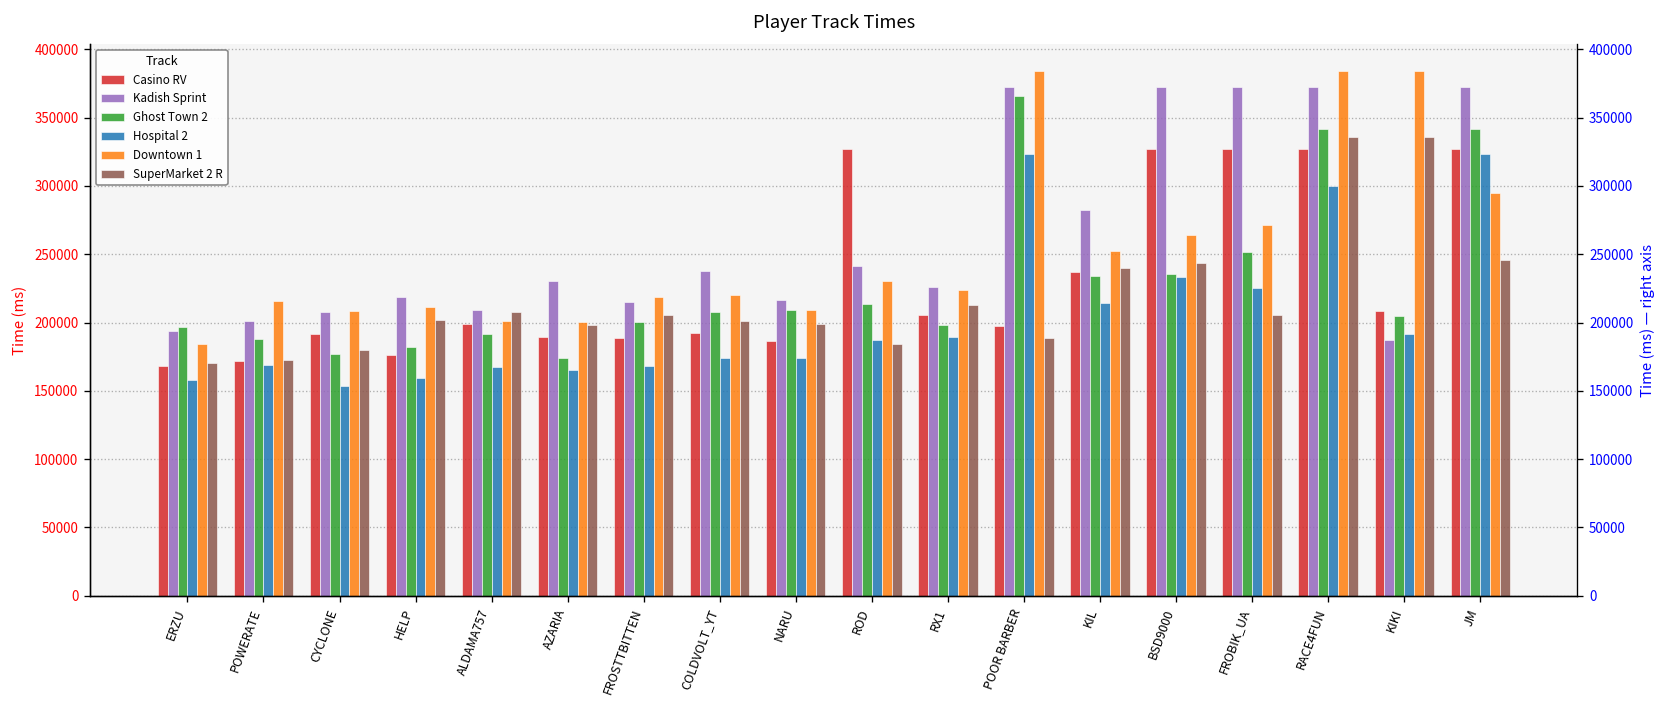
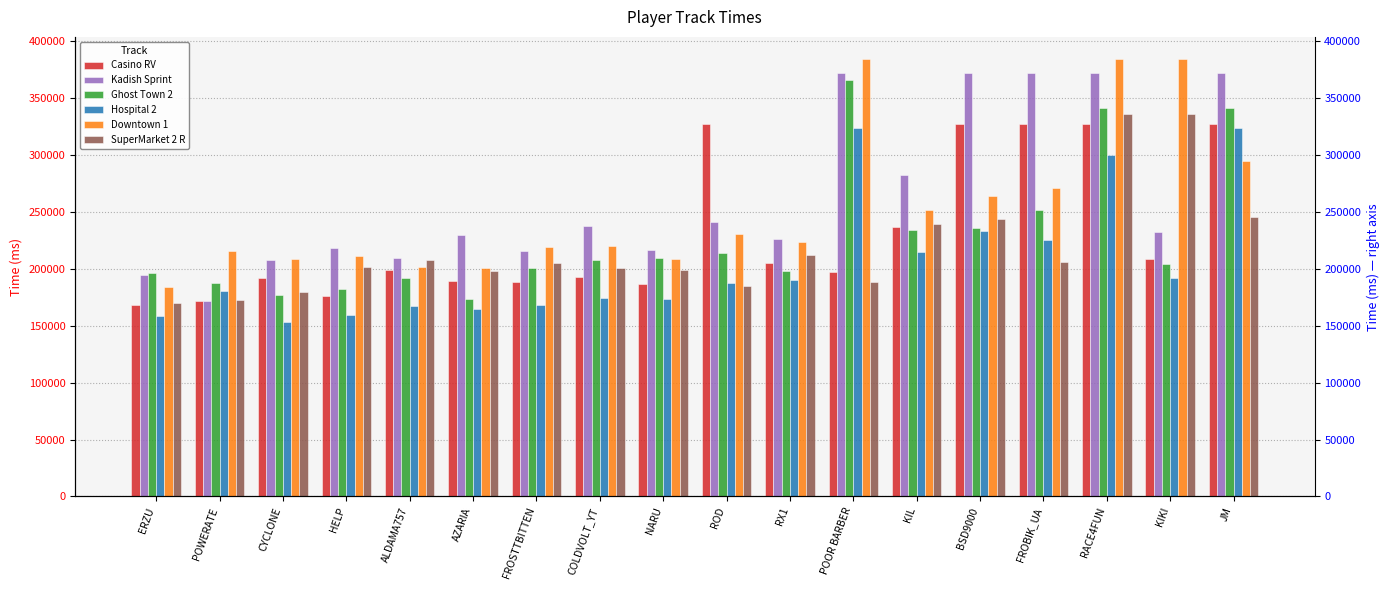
  {
    "Casino RV": {
      "ERZU": 168000,
      "POWERATE": 172000,
      "CYCLONE": 192000,
      "HELP": 176000,
      "ALDAMA757": 199000,
      "AZARIA": 190000,
      "FROSTTBITTEN": 189000,
      "COLDVOLT_YT": 193000,
      "NARU": 187000,
      "ROD": 327000,
      "RX1": 205000,
      "POOR BARBER": 197000,
      "KIL": 237000,
      "BSD9000": 327000,
      "FROBIK_UA": 327000,
      "RACE4FUN": 327000,
      "KIKI": 208000,
      "JM": 327000
    },
    "Kadish Sprint": {
      "ERZU": 194000,
-     "POWERATE": 201000,
+     "POWERATE": 172000,
      "CYCLONE": 207000,
      "HELP": 219000,
      "ALDAMA757": 210000,
      "AZARIA": 230000,
      "FROSTTBITTEN": 215000,
      "COLDVOLT_YT": 238000,
      "NARU": 216000,
      "ROD": 241000,
      "RX1": 226000,
      "POOR BARBER": 372000,
      "KIL": 282000,
      "BSD9000": 372000,
      "FROBIK_UA": 372000,
      "RACE4FUN": 372000,
-     "KIKI": 187000,
+     "KIKI": 232000,
      "JM": 372000
    },
    "Ghost Town 2": {
      "ERZU": 197000,
      "POWERATE": 188000,
      "CYCLONE": 177000,
      "HELP": 182000,
      "ALDAMA757": 192000,
      "AZARIA": 174000,
      "FROSTTBITTEN": 201000,
      "COLDVOLT_YT": 207000,
      "NARU": 209000,
      "ROD": 213000,
      "RX1": 198000,
      "POOR BARBER": 366000,
      "KIL": 234000,
      "BSD9000": 236000,
      "FROBIK_UA": 251000,
      "RACE4FUN": 341000,
      "KIKI": 204000,
      "JM": 341000
    },
    "Hospital 2": {
      "ERZU": 158000,
-     "POWERATE": 169000,
+     "POWERATE": 181000,
      "CYCLONE": 153000,
      "HELP": 160000,
      "ALDAMA757": 168000,
      "AZARIA": 165000,
      "FROSTTBITTEN": 168000,
      "COLDVOLT_YT": 174000,
      "NARU": 174000,
      "ROD": 187000,
      "RX1": 190000,
      "POOR BARBER": 324000,
      "KIL": 214000,
      "BSD9000": 234000,
      "FROBIK_UA": 226000,
      "RACE4FUN": 300000,
      "KIKI": 191000,
      "JM": 324000
    },
    "Downtown 1": {
      "ERZU": 184000,
      "POWERATE": 216000,
      "CYCLONE": 208000,
      "HELP": 211000,
      "ALDAMA757": 201000,
      "AZARIA": 200000,
      "FROSTTBITTEN": 219000,
      "COLDVOLT_YT": 220000,
      "NARU": 209000,
      "ROD": 231000,
      "RX1": 224000,
      "POOR BARBER": 384000,
      "KIL": 252000,
      "BSD9000": 264000,
      "FROBIK_UA": 271000,
      "RACE4FUN": 384000,
      "KIKI": 384000,
      "JM": 294000
    },
    "SuperMarket 2 R": {
      "ERZU": 170000,
      "POWERATE": 173000,
      "CYCLONE": 180000,
      "HELP": 202000,
      "ALDAMA757": 208000,
      "AZARIA": 198000,
      "FROSTTBITTEN": 205000,
      "COLDVOLT_YT": 201000,
      "NARU": 199000,
      "ROD": 184000,
      "RX1": 213000,
      "POOR BARBER": 188000,
      "KIL": 240000,
      "BSD9000": 243000,
      "FROBIK_UA": 206000,
      "RACE4FUN": 336000,
      "KIKI": 336000,
      "JM": 246000
    }
  }
